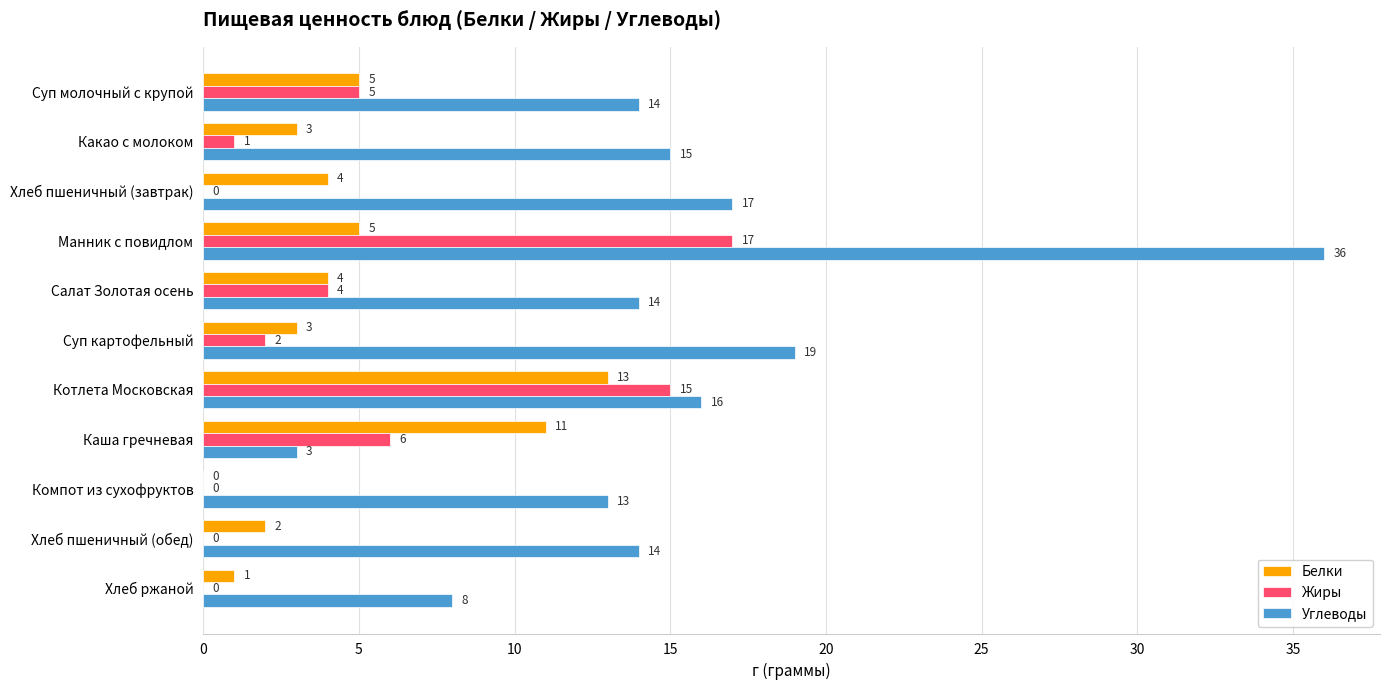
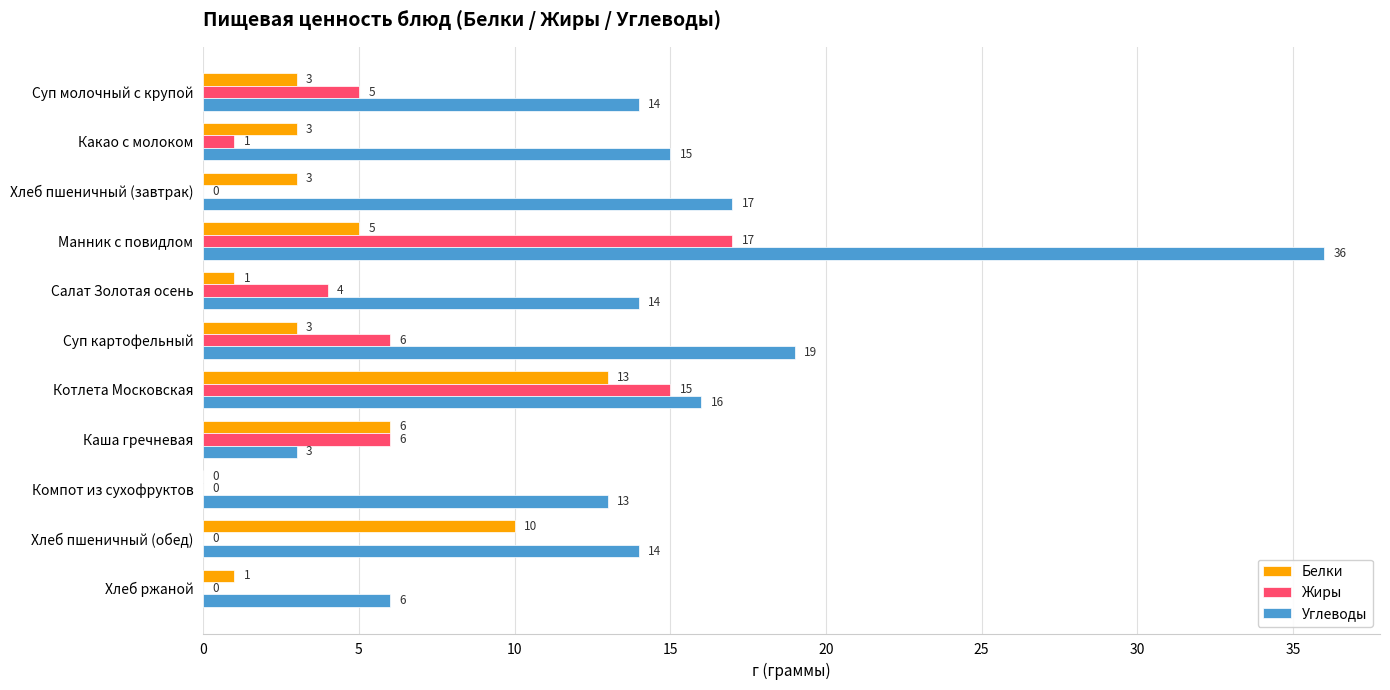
  {
    "Белки": {
-     "Суп молочный с крупой": 5,
+     "Суп молочный с крупой": 3,
      "Какао с молоком": 3,
-     "Хлеб пшеничный (завтрак)": 4,
+     "Хлеб пшеничный (завтрак)": 3,
      "Манник с повидлом": 5,
-     "Салат Золотая осень": 4,
+     "Салат Золотая осень": 1,
      "Суп картофельный": 3,
      "Котлета Московская": 13,
-     "Каша гречневая": 11,
+     "Каша гречневая": 6,
      "Компот из сухофруктов": 0,
-     "Хлеб пшеничный (обед)": 2,
+     "Хлеб пшеничный (обед)": 10,
      "Хлеб ржаной": 1
    },
    "Жиры": {
      "Суп молочный с крупой": 5,
      "Какао с молоком": 1,
      "Хлеб пшеничный (завтрак)": 0,
      "Манник с повидлом": 17,
      "Салат Золотая осень": 4,
-     "Суп картофельный": 2,
+     "Суп картофельный": 6,
      "Котлета Московская": 15,
      "Каша гречневая": 6,
      "Компот из сухофруктов": 0,
      "Хлеб пшеничный (обед)": 0,
      "Хлеб ржаной": 0
    },
    "Углеводы": {
      "Суп молочный с крупой": 14,
      "Какао с молоком": 15,
      "Хлеб пшеничный (завтрак)": 17,
      "Манник с повидлом": 36,
      "Салат Золотая осень": 14,
      "Суп картофельный": 19,
      "Котлета Московская": 16,
      "Каша гречневая": 3,
      "Компот из сухофруктов": 13,
      "Хлеб пшеничный (обед)": 14,
-     "Хлеб ржаной": 8
+     "Хлеб ржаной": 6
    }
  }
